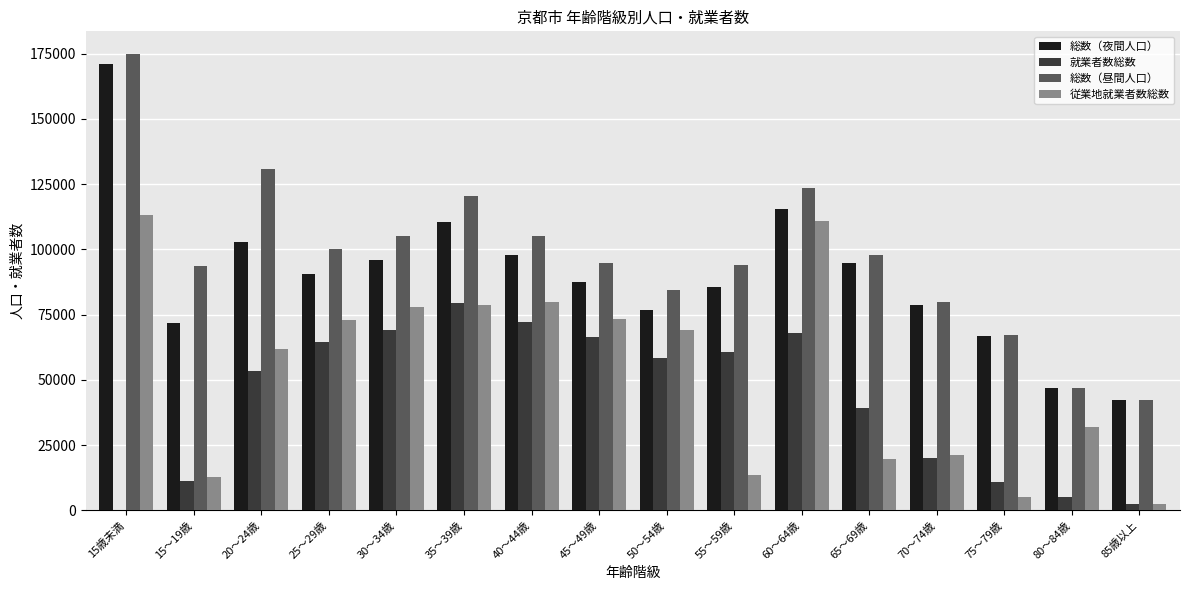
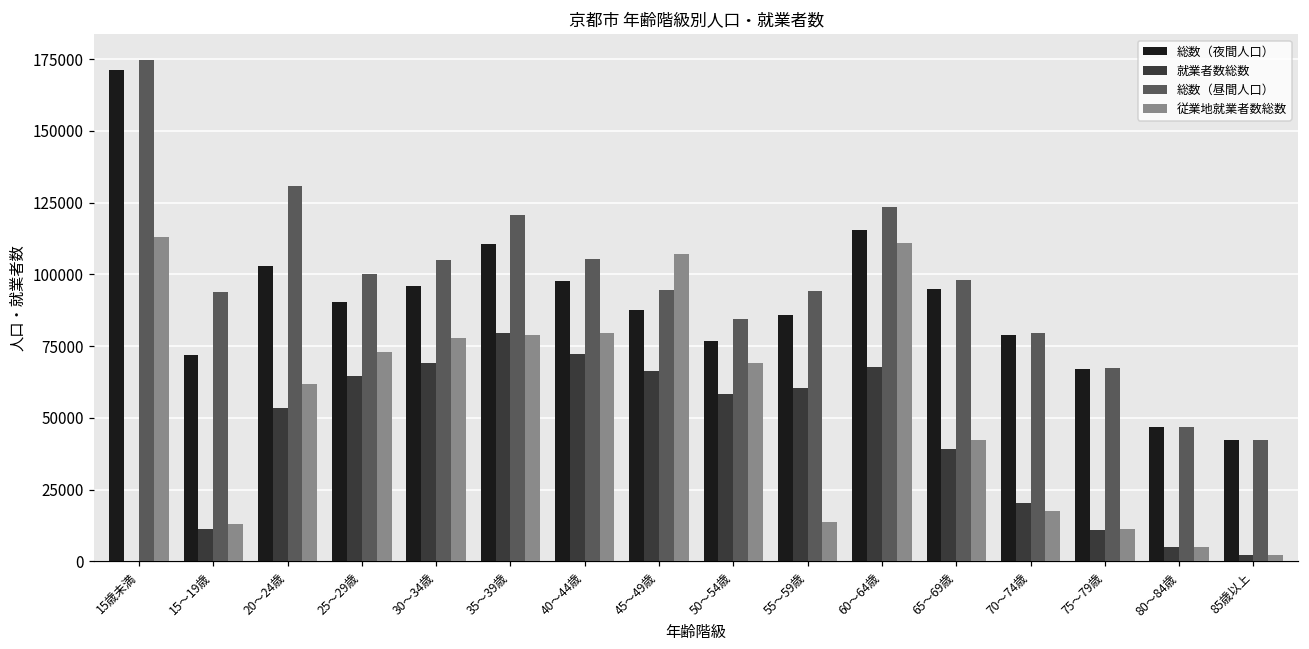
  {
    "従業地就業者数総数": {
      "15歳未満": 113000,
      "15～19歳": 13000,
      "20～24歳": 62000,
      "25～29歳": 73000,
      "30～34歳": 78000,
      "35～39歳": 79000,
      "40～44歳": 80000,
-     "45～49歳": 73000,
+     "45～49歳": 107000,
      "50～54歳": 69000,
      "55～59歳": 14000,
      "60～64歳": 111000,
-     "65～69歳": 20000,
-     "70～74歳": 21000,
-     "75～79歳": 5000,
-     "80～84歳": 32000,
+     "65～69歳": 42000,
+     "70～74歳": 17000,
+     "75～79歳": 11000,
+     "80～84歳": 5000,
      "85歳以上": 2000
    }
  }
